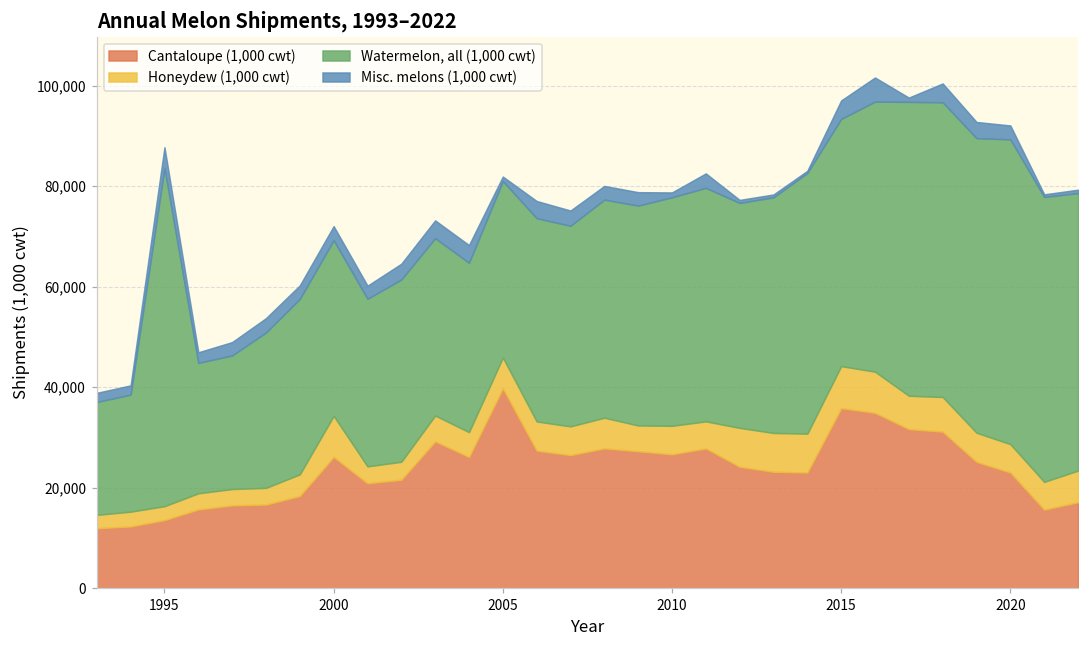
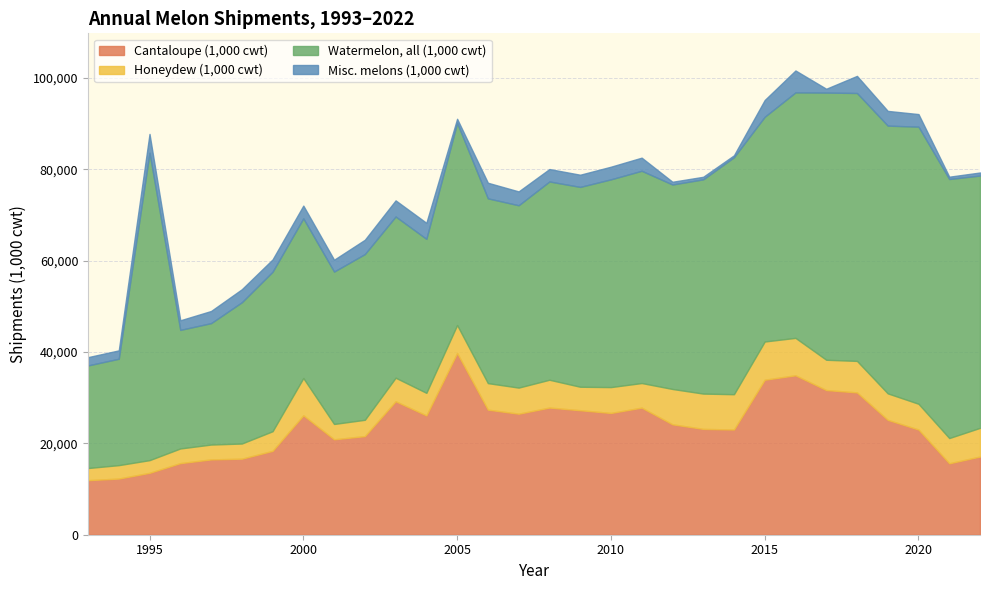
  {
    "Cantaloupe (1,000 cwt)": {
      "1995": "14,000",
      "2000": "26,000",
      "2005": "40,000",
      "2010": "27,000",
-     "2015": "36,000",
+     "2015": "34,000",
      "2020": "23,000"
    },
    "Honeydew (1,000 cwt)": {
      "1995": "3,000",
      "2000": "8,000",
      "2005": "6,000",
      "2010": "6,000",
      "2015": "8,000",
      "2020": "6,000"
    },
    "Watermelon, all (1,000 cwt)": {
      "1995": "67,000",
      "2000": "35,000",
-     "2005": "35,000",
+     "2005": "44,000",
      "2010": "45,000",
      "2015": "49,000",
      "2020": "61,000"
    },
    "Misc. melons (1,000 cwt)": {
      "1995": "4,000",
      "2000": "3,000",
      "2005": "1,000",
-     "2010": "1,000",
+     "2010": "3,000",
      "2015": "4,000",
      "2020": "3,000"
    }
  }
